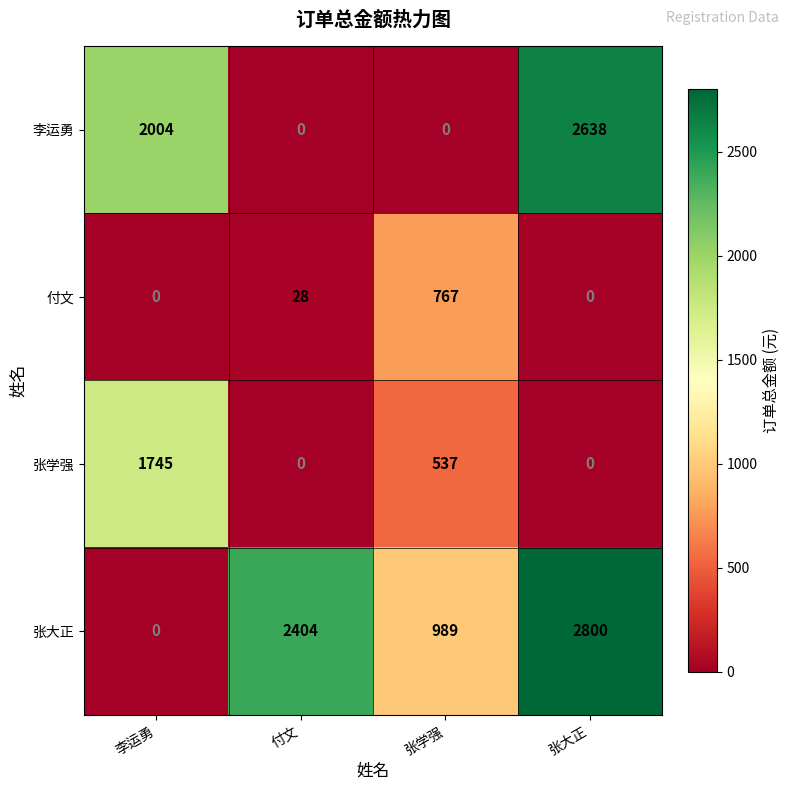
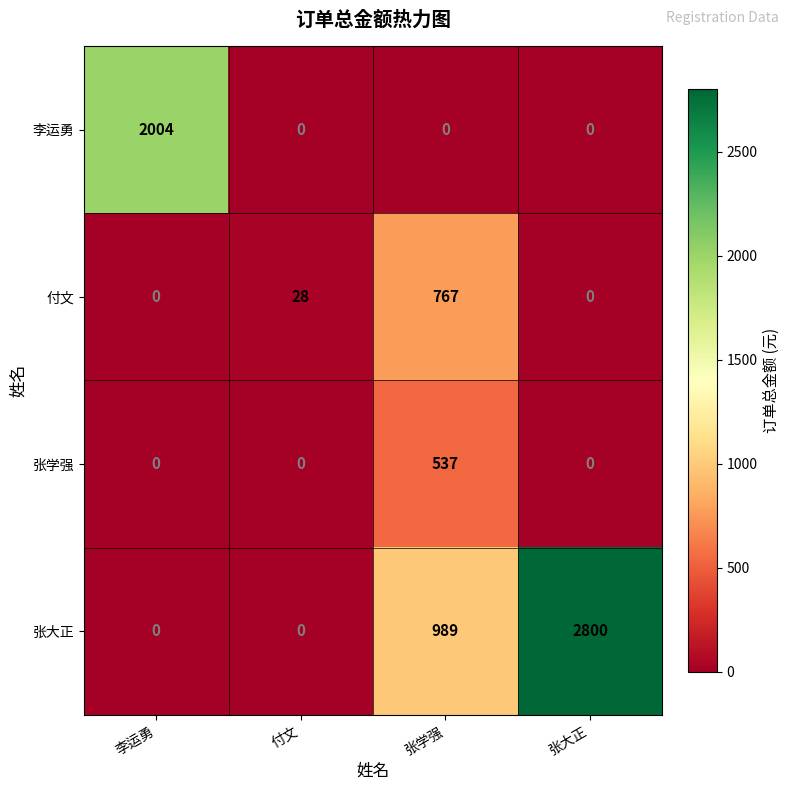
  {
    "李运勇": {
      "李运勇": 2004,
      "付文": 0,
      "张学强": 0,
-     "张大正": 2638
+     "张大正": 0
    },
    "付文": {
      "李运勇": 0,
      "付文": 28,
      "张学强": 767,
      "张大正": 0
    },
    "张学强": {
-     "李运勇": 1745,
+     "李运勇": 0,
      "付文": 0,
      "张学强": 537,
      "张大正": 0
    },
    "张大正": {
      "李运勇": 0,
-     "付文": 2404,
+     "付文": 0,
      "张学强": 989,
      "张大正": 2800
    }
  }
